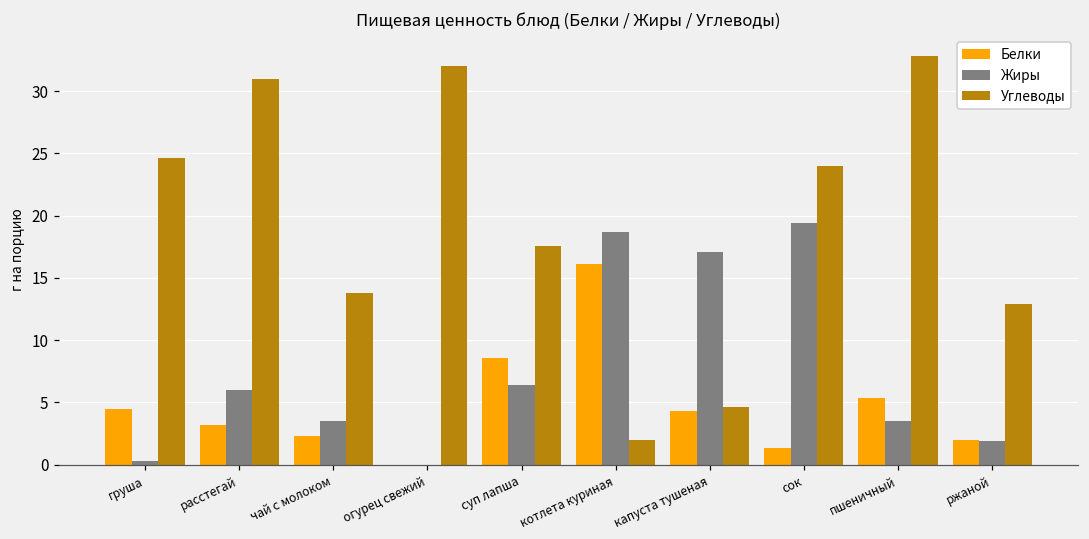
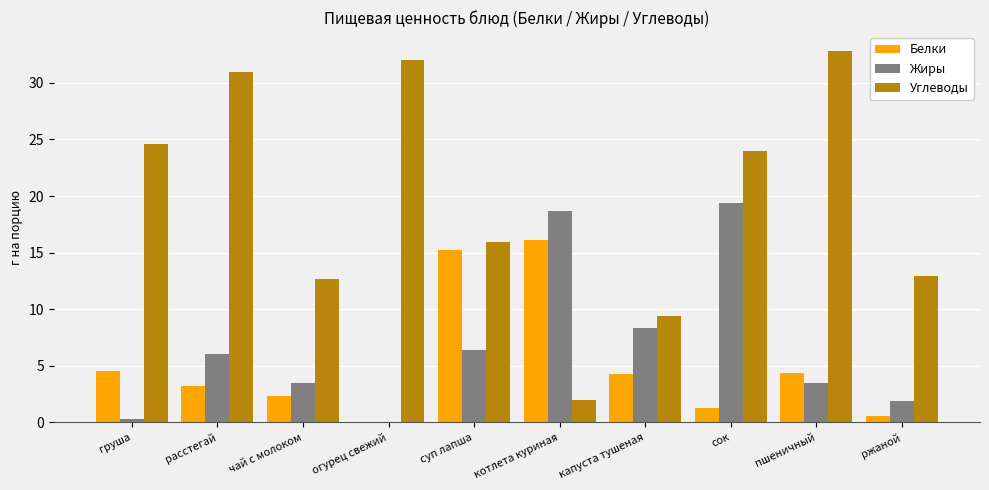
  {
    "Белки": {
      "груша": 4.5,
      "расстегай": 3.2,
      "чай с молоком": 2.3,
      "огурец свежий": 0.0,
-     "суп лапша": 8.6,
+     "суп лапша": 15.2,
      "котлета куриная": 16.1,
      "капуста тушеная": 4.3,
      "сок": 1.3,
-     "пшеничный": 5.3,
-     "ржаной": 2.0
+     "пшеничный": 4.3,
+     "ржаной": 0.6
    },
    "Жиры": {
      "груша": 0.3,
      "расстегай": 6.0,
      "чай с молоком": 3.5,
      "огурец свежий": 0.0,
      "суп лапша": 6.4,
      "котлета куриная": 18.7,
-     "капуста тушеная": 17.1,
+     "капуста тушеная": 8.3,
      "сок": 19.4,
      "пшеничный": 3.5,
      "ржаной": 1.9
    },
    "Углеводы": {
      "груша": 24.6,
      "расстегай": 31.0,
-     "чай с молоком": 13.8,
+     "чай с молоком": 12.7,
      "огурец свежий": 32.0,
-     "суп лапша": 17.6,
+     "суп лапша": 15.9,
      "котлета куриная": 2.0,
-     "капуста тушеная": 4.6,
+     "капуста тушеная": 9.4,
      "сок": 24.0,
      "пшеничный": 32.9,
      "ржаной": 12.9
    }
  }
